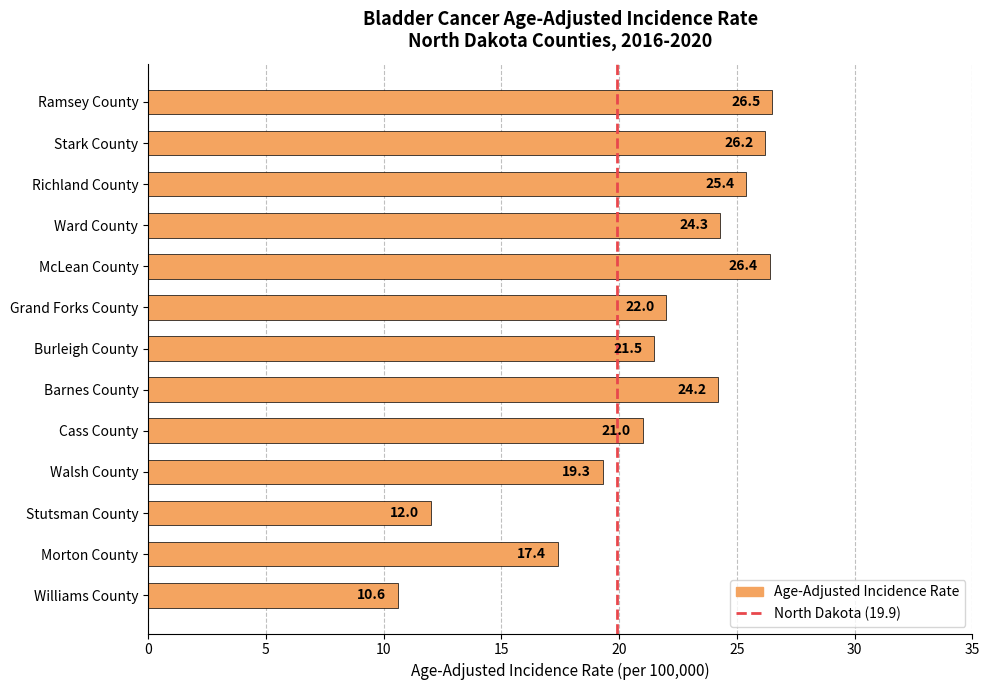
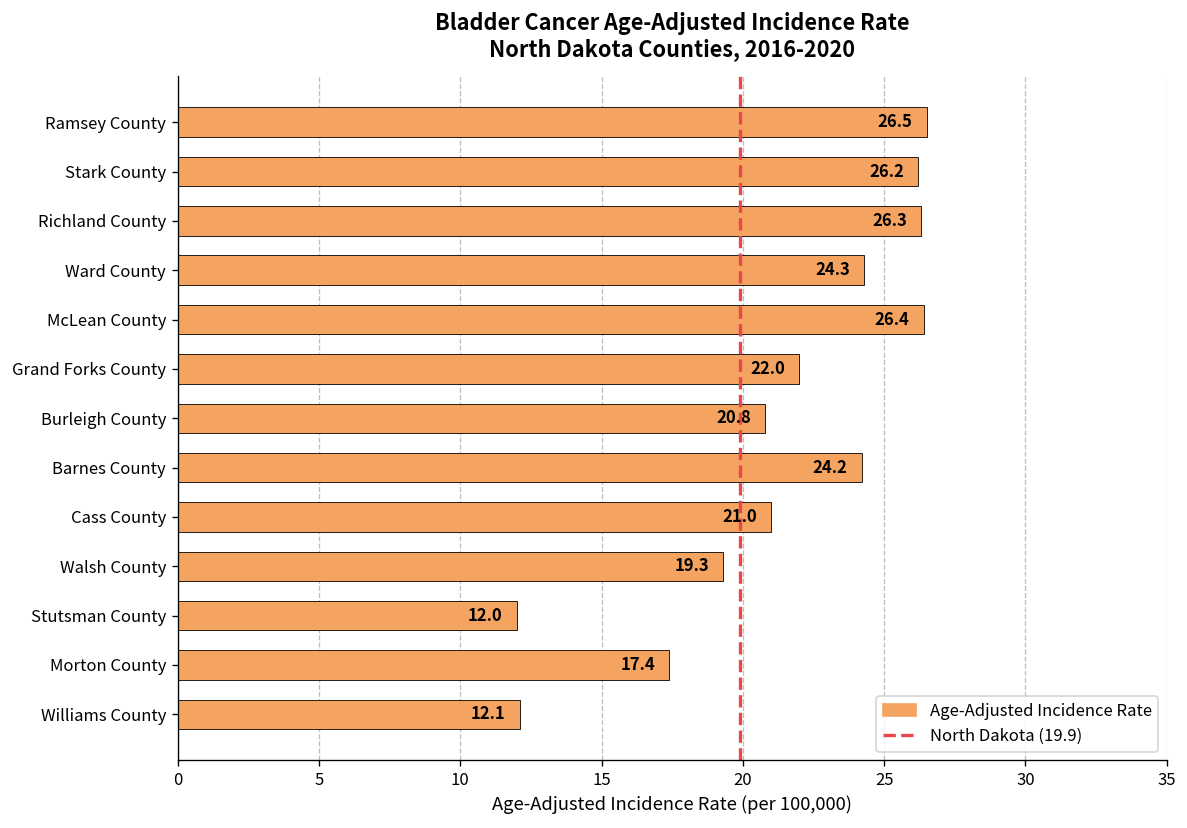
  {
    "Ramsey County": 26.5,
    "Stark County": 26.2,
-   "Richland County": 25.4,
+   "Richland County": 26.3,
    "Ward County": 24.3,
    "McLean County": 26.4,
    "Grand Forks County": 22.0,
-   "Burleigh County": 21.5,
+   "Burleigh County": 20.8,
    "Barnes County": 24.2,
    "Cass County": 21.0,
    "Walsh County": 19.3,
    "Stutsman County": 12.0,
    "Morton County": 17.4,
-   "Williams County": 10.6
+   "Williams County": 12.1
  }
